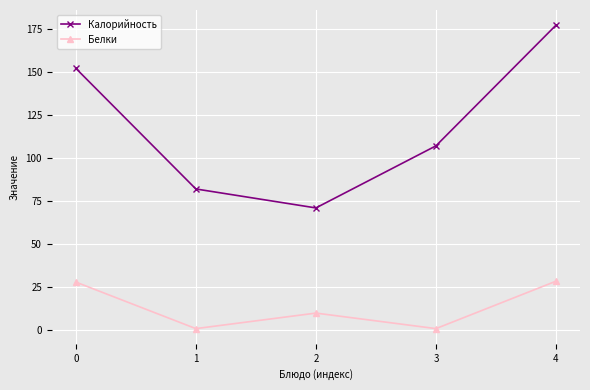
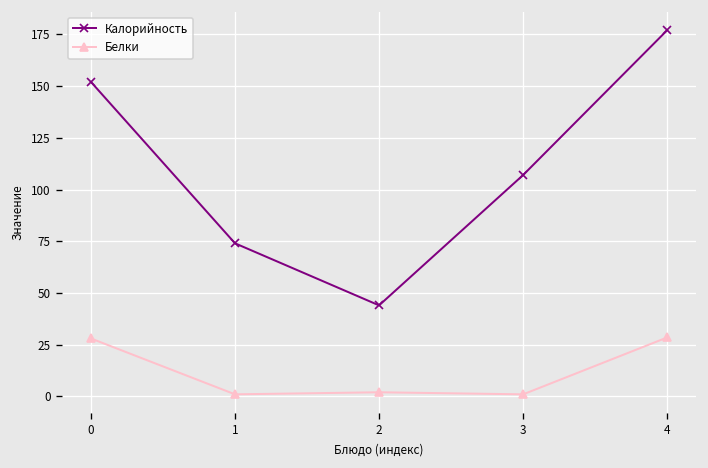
  {
    "Калорийность": {
      "0": 152,
-     "1": 82,
-     "2": 71,
+     "1": 74,
+     "2": 44,
      "3": 107,
      "4": 177
    },
    "Белки": {
      "0": 28,
      "1": 1,
-     "2": 10,
+     "2": 2,
      "3": 1,
      "4": 29
    }
  }
